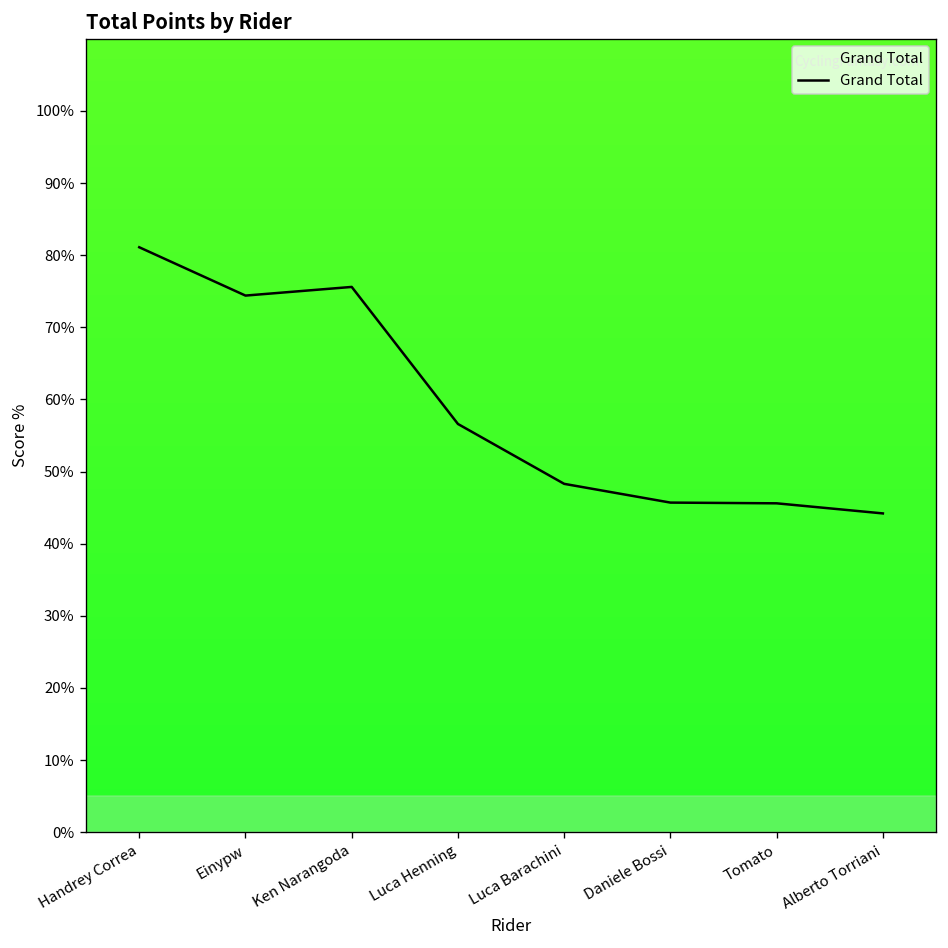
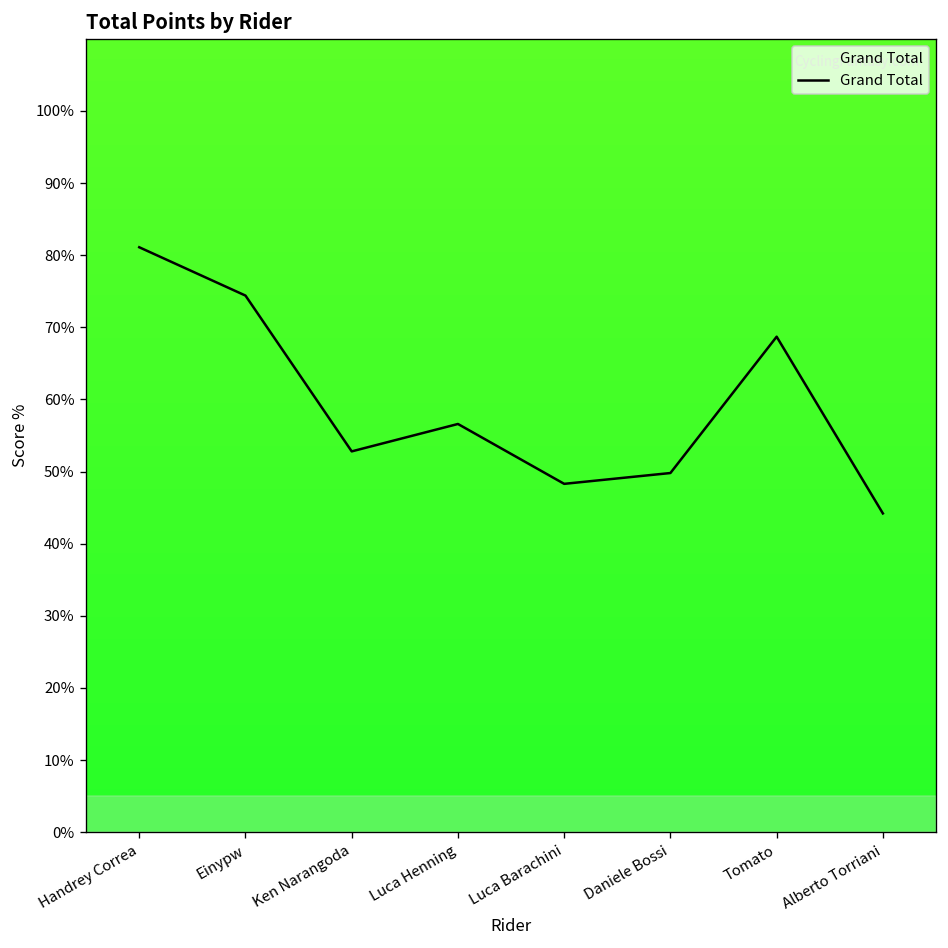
  {
    "Handrey Correa": "81%",
    "Einypw": "74%",
-   "Ken Narangoda": "76%",
+   "Ken Narangoda": "53%",
    "Luca Henning": "57%",
    "Luca Barachini": "48%",
-   "Daniele Bossi": "46%",
-   "Tomato": "46%",
+   "Daniele Bossi": "50%",
+   "Tomato": "69%",
    "Alberto Torriani": "44%"
  }
